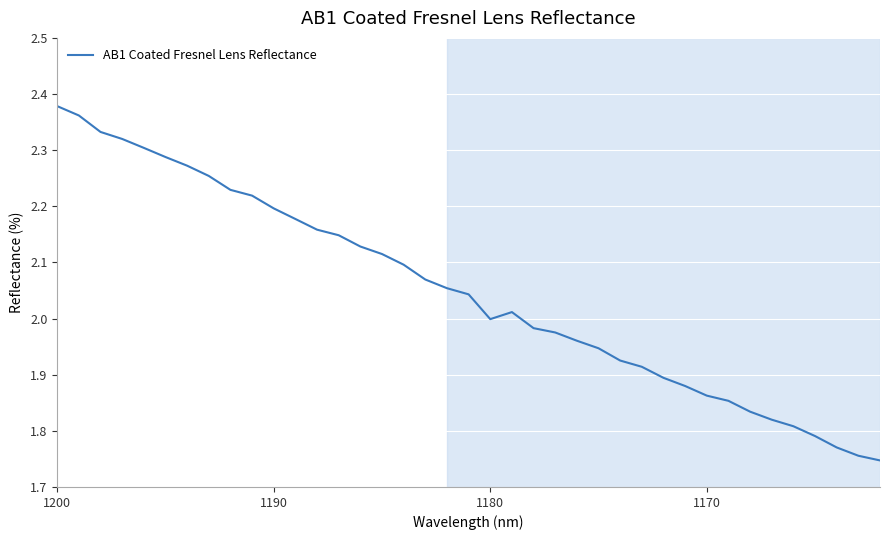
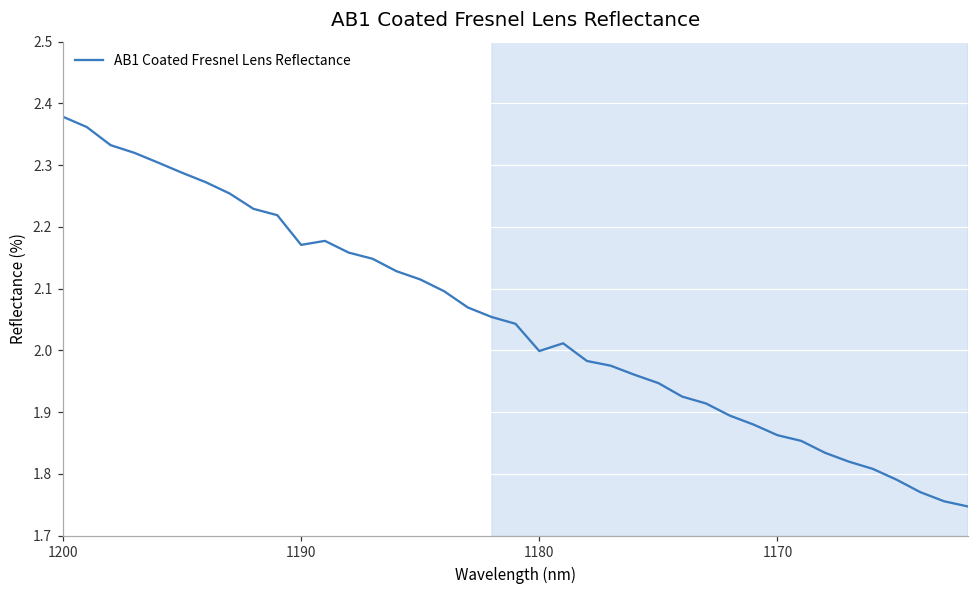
  {
    "1200": 2.38,
-   "1190": 2.20,
+   "1190": 2.17,
    "1180": 2.00,
    "1170": 1.86
  }
